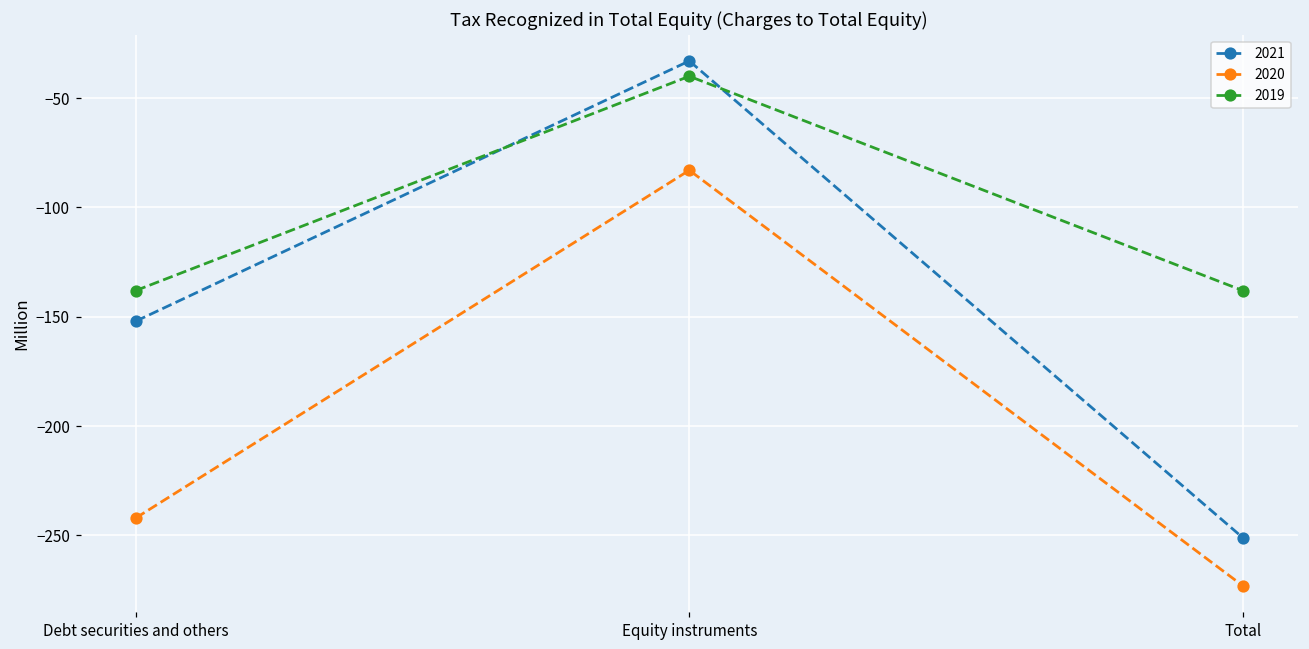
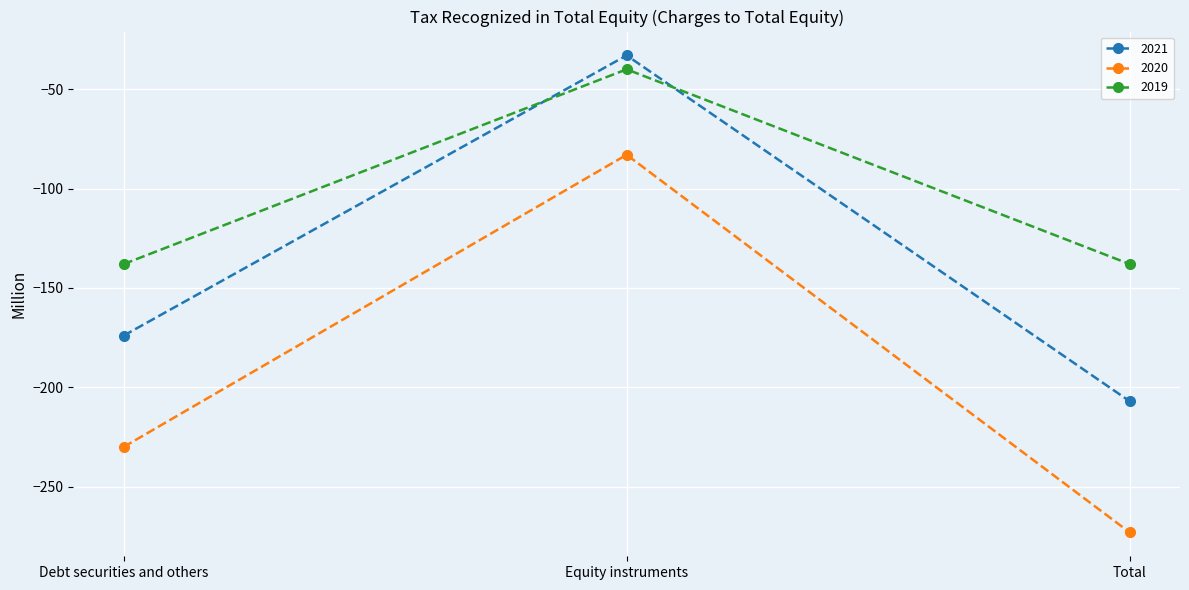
  {
    "2021": {
-     "Debt securities and others": -152,
+     "Debt securities and others": -174,
      "Equity instruments": -33,
-     "Total": -251
+     "Total": -207
    },
    "2020": {
-     "Debt securities and others": -242,
+     "Debt securities and others": -230,
      "Equity instruments": -83,
      "Total": -273
    },
    "2019": {
      "Debt securities and others": -138,
      "Equity instruments": -40,
      "Total": -138
    }
  }
